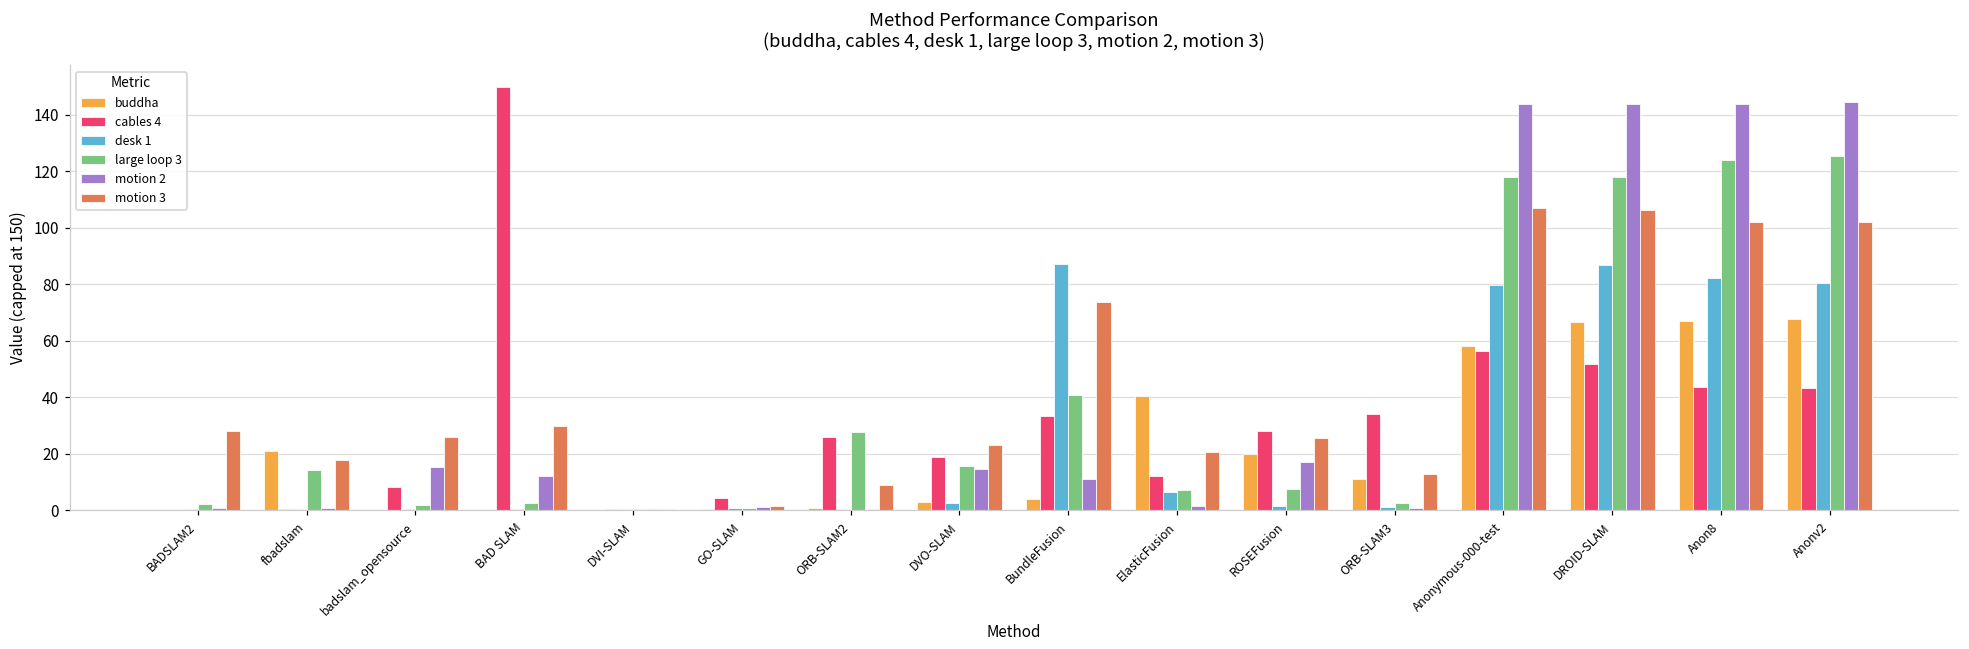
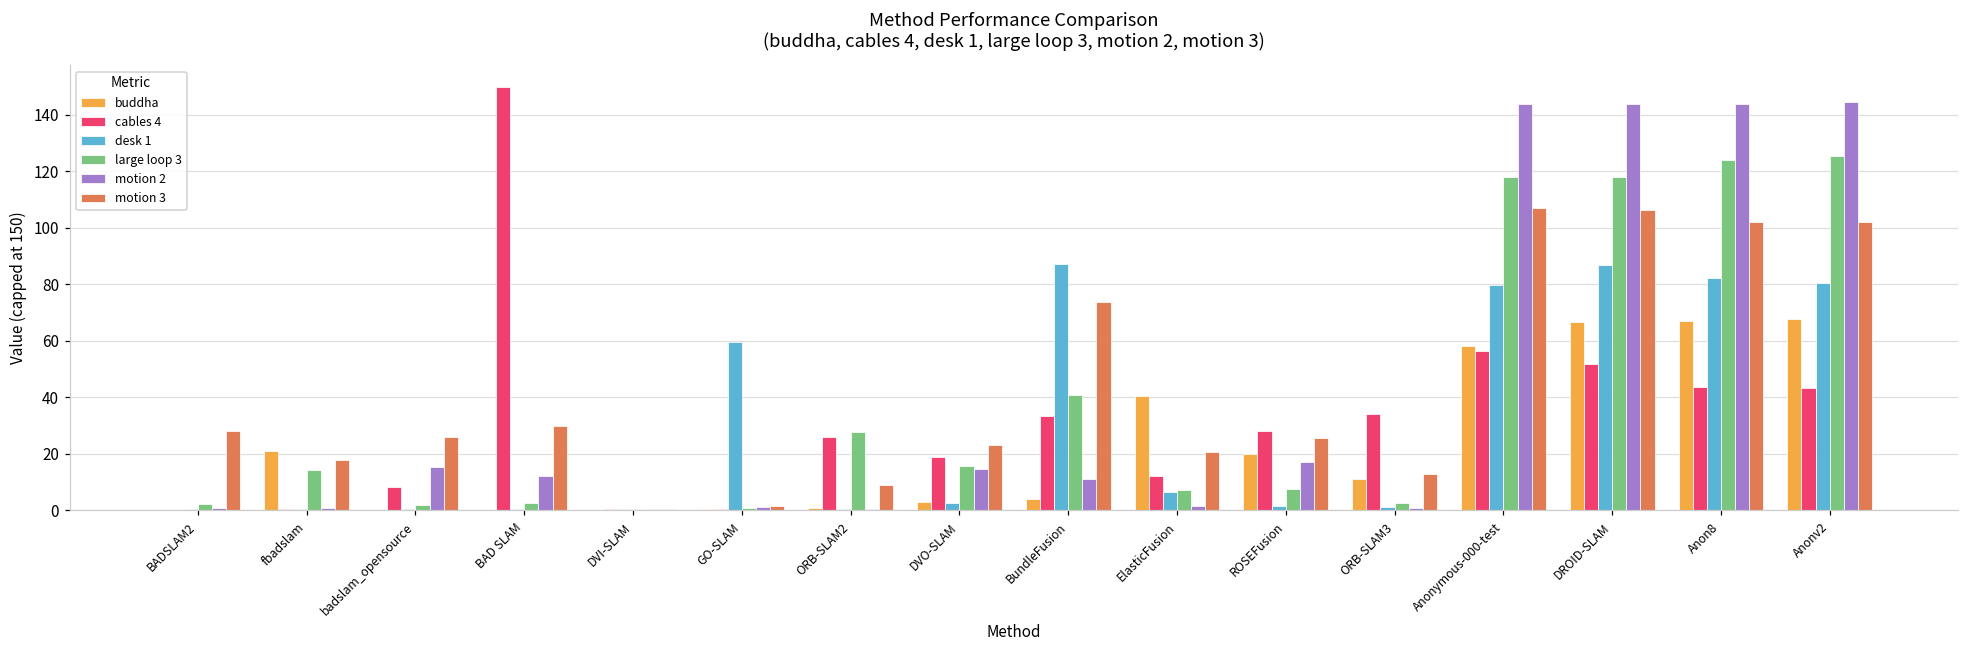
  {
    "cables 4": {
      "badslam_opensource": 8,
      "BAD SLAM": 150,
-     "GO-SLAM": 4,
+     "GO-SLAM": 0,
      "ORB-SLAM2": 26,
      "DVO-SLAM": 19,
      "BundleFusion": 34,
      "ElasticFusion": 12,
      "ROSEFusion": 28,
      "ORB-SLAM3": 34,
      "Anonymous-000-test": 56,
      "DROID-SLAM": 52,
      "Anon8": 44,
      "Anonv2": 43
    },
    "desk 1": {
-     "GO-SLAM": 1,
+     "GO-SLAM": 60,
      "DVO-SLAM": 3,
      "BundleFusion": 87,
      "ElasticFusion": 7,
      "ROSEFusion": 2,
      "ORB-SLAM3": 1,
      "Anonymous-000-test": 80,
      "DROID-SLAM": 87,
      "Anon8": 82,
      "Anonv2": 81
    },
    "large loop 3": {
      "BADSLAM2": 2,
      "fbadslam": 14,
      "badslam_opensource": 2,
      "BAD SLAM": 3,
      "ORB-SLAM2": 28,
      "DVO-SLAM": 16,
      "BundleFusion": 41,
      "ElasticFusion": 7,
      "ROSEFusion": 8,
      "ORB-SLAM3": 3,
      "Anonymous-000-test": 118,
      "DROID-SLAM": 118,
      "Anon8": 124,
      "Anonv2": 125
    },
    "motion 2": {
      "BADSLAM2": 1,
      "badslam_opensource": 15,
      "BAD SLAM": 12,
      "GO-SLAM": 1,
      "DVO-SLAM": 15,
      "BundleFusion": 11,
      "ElasticFusion": 2,
      "ROSEFusion": 17,
      "Anonymous-000-test": 144,
      "DROID-SLAM": 144,
      "Anon8": 144,
      "Anonv2": 145
    }
  }
